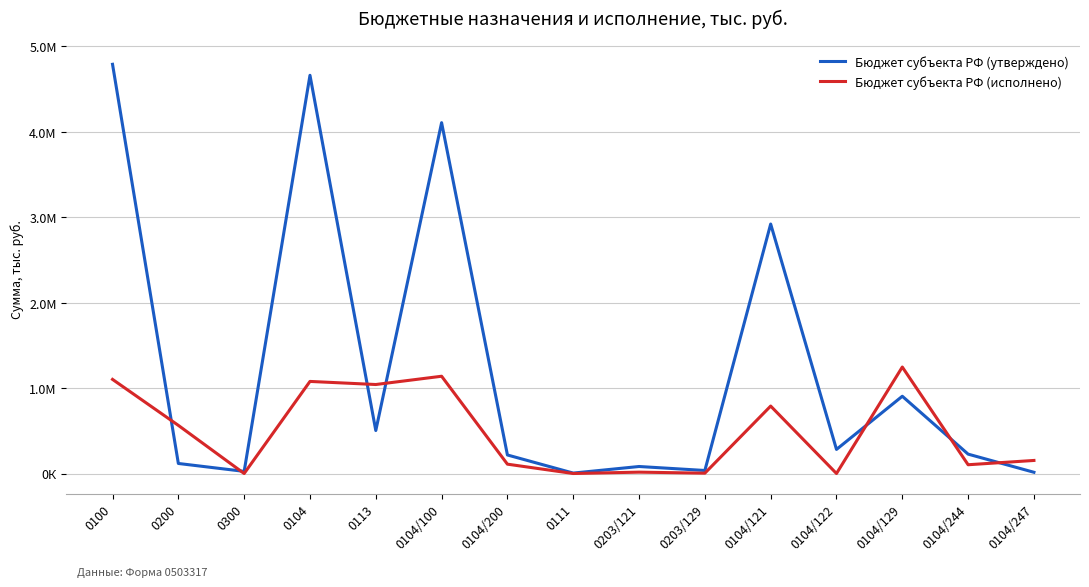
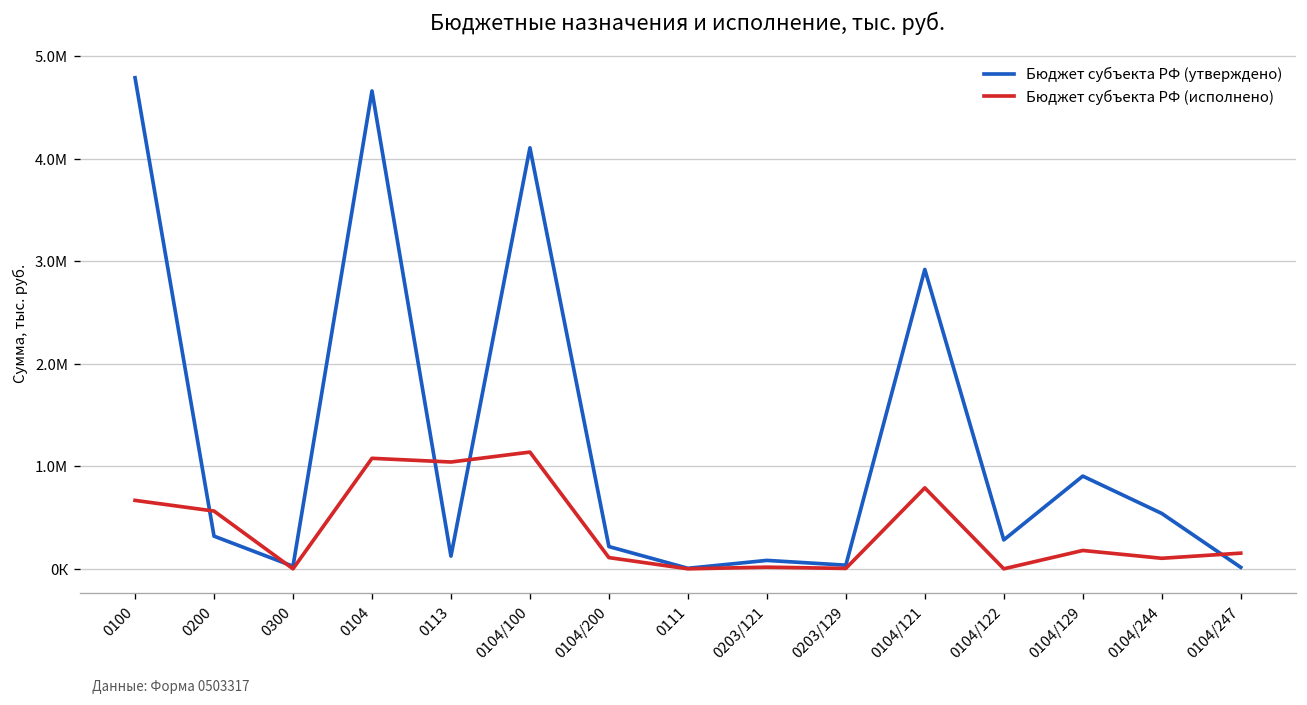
  {
    "Бюджет субъекта РФ (утверждено)": {
      "0100": "4.8М",
-     "0200": "0.1М",
+     "0200": "0.3М",
      "0104": "4.7М",
-     "0113": "0.5М",
+     "0113": "0.1М",
      "0104/100": "4.1М",
      "0104/200": "0.2М",
      "0203/121": "0.1М",
      "0203/129": "0.0М",
      "0104/121": "2.9М",
      "0104/122": "0.3М",
      "0104/129": "0.9М",
-     "0104/244": "0.2М",
+     "0104/244": "0.5М",
      "0104/247": "0.0М"
    },
    "Бюджет субъекта РФ (исполнено)": {
-     "0100": "1.1М",
+     "0100": "0.7М",
      "0200": "0.6М",
      "0104": "1.1М",
      "0113": "1.0М",
      "0104/100": "1.1М",
      "0104/200": "0.1М",
      "0203/121": "0.0М",
      "0203/129": "0.0М",
      "0104/121": "0.8М",
      "0104/122": "0.0М",
-     "0104/129": "1.2М",
+     "0104/129": "0.2М",
      "0104/244": "0.1М",
      "0104/247": "0.2М"
    }
  }
